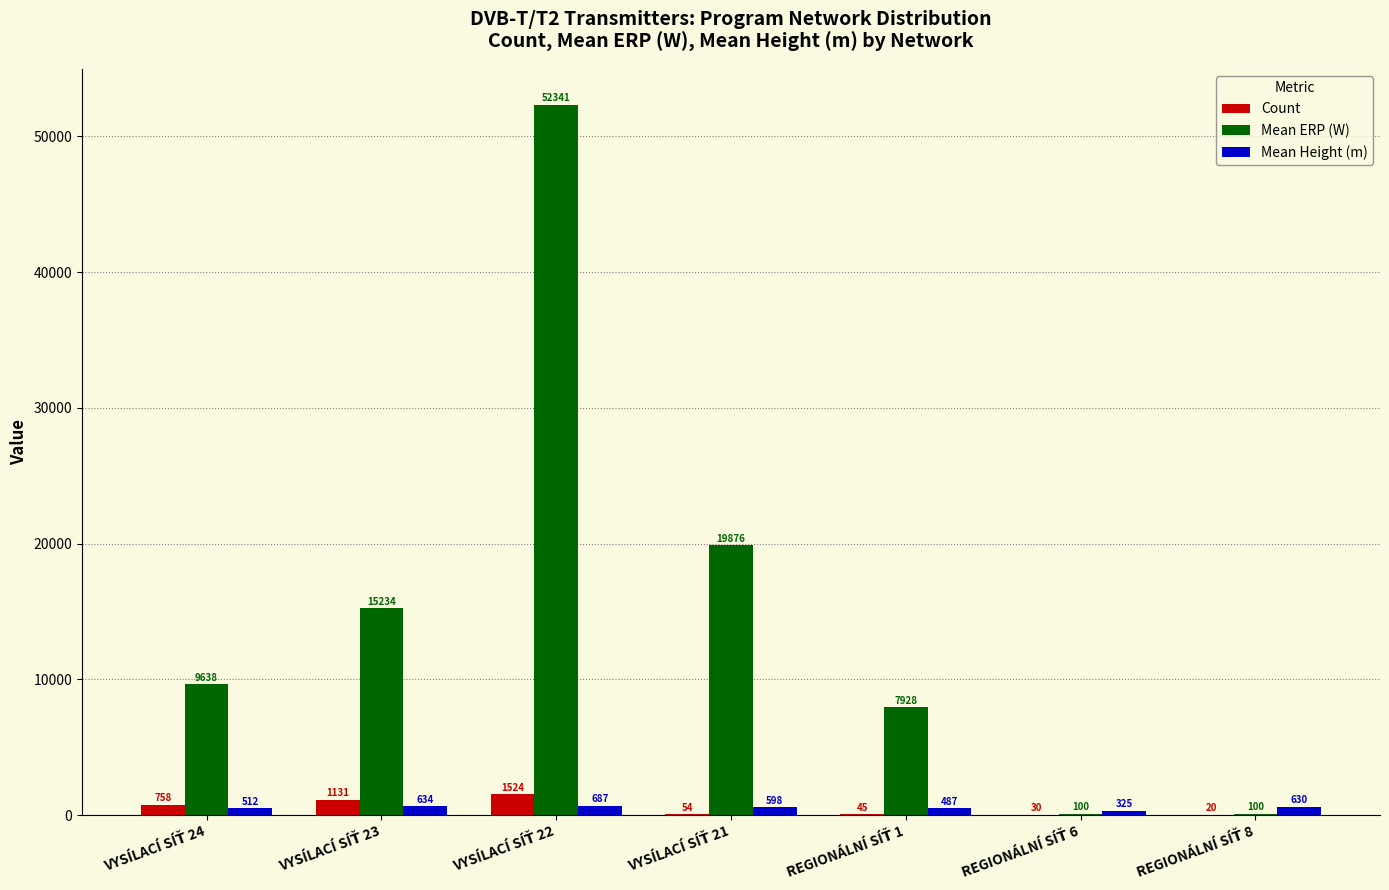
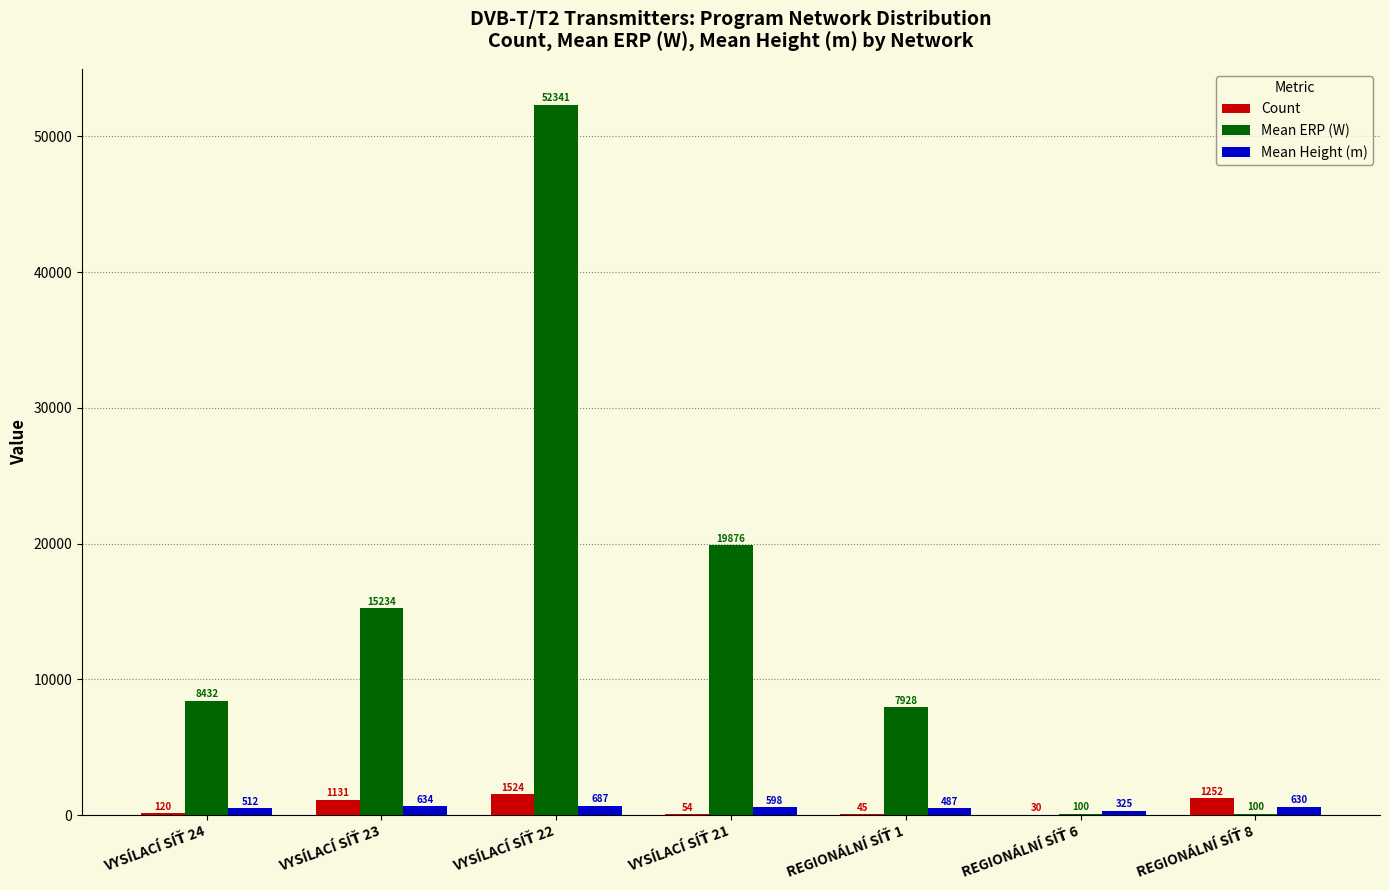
  {
    "Count": {
-     "VYSÍLACÍ SÍŤ 24": 758,
+     "VYSÍLACÍ SÍŤ 24": 120,
      "VYSÍLACÍ SÍŤ 23": 1131,
      "VYSÍLACÍ SÍŤ 22": 1524,
      "VYSÍLACÍ SÍŤ 21": 54,
      "REGIONÁLNÍ SÍŤ 1": 45,
      "REGIONÁLNÍ SÍŤ 6": 30,
-     "REGIONÁLNÍ SÍŤ 8": 20
+     "REGIONÁLNÍ SÍŤ 8": 1252
    },
    "Mean ERP (W)": {
-     "VYSÍLACÍ SÍŤ 24": 9638,
+     "VYSÍLACÍ SÍŤ 24": 8432,
      "VYSÍLACÍ SÍŤ 23": 15234,
      "VYSÍLACÍ SÍŤ 22": 52341,
      "VYSÍLACÍ SÍŤ 21": 19876,
      "REGIONÁLNÍ SÍŤ 1": 7928,
      "REGIONÁLNÍ SÍŤ 6": 100,
      "REGIONÁLNÍ SÍŤ 8": 100
    },
    "Mean Height (m)": {
      "VYSÍLACÍ SÍŤ 24": 512,
      "VYSÍLACÍ SÍŤ 23": 634,
      "VYSÍLACÍ SÍŤ 22": 687,
      "VYSÍLACÍ SÍŤ 21": 598,
      "REGIONÁLNÍ SÍŤ 1": 487,
      "REGIONÁLNÍ SÍŤ 6": 325,
      "REGIONÁLNÍ SÍŤ 8": 630
    }
  }
